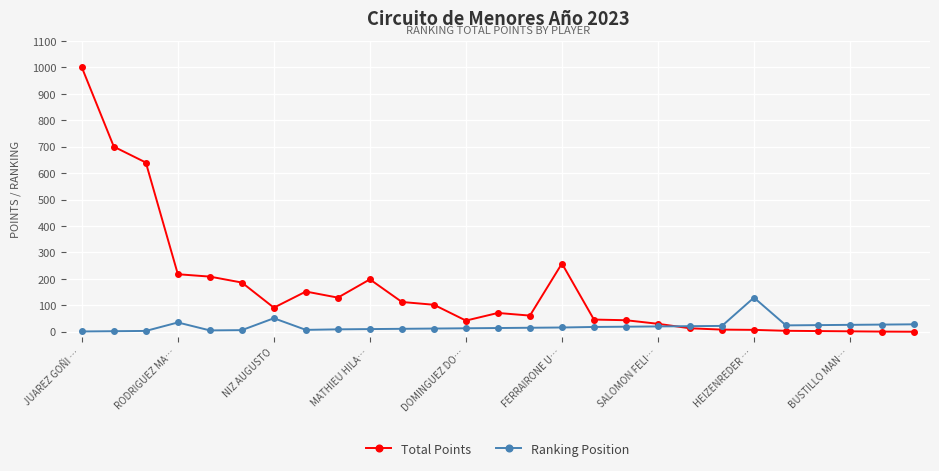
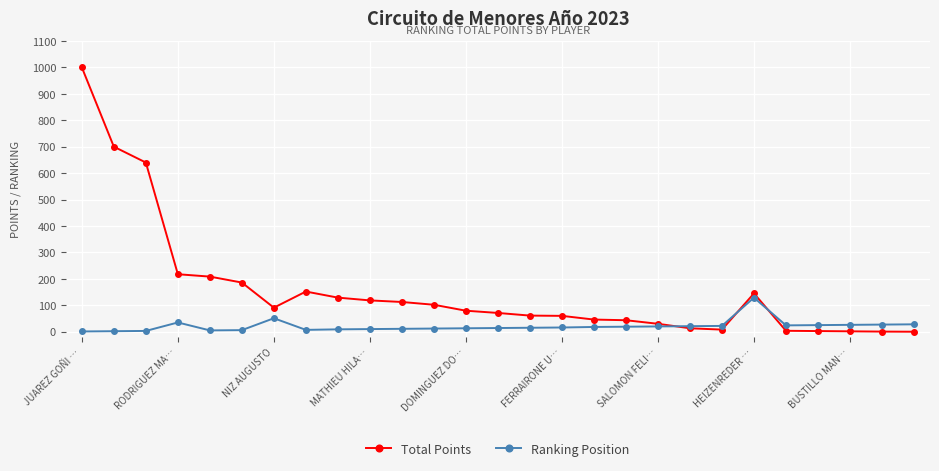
  {
    "Total Points": {
      "JUAREZ GOÑI …": 1000,
      "RODRIGUEZ MA…": 220,
      "NIZ AUGUSTO": 90,
-     "MATHIEU HILA…": 200,
-     "DOMINGUEZ DO…": 40,
-     "FERRAIRONE U…": 260,
+     "MATHIEU HILA…": 120,
+     "DOMINGUEZ DO…": 80,
+     "FERRAIRONE U…": 60,
      "SALOMON FELI…": 30,
-     "HEIZENREDER …": 10,
+     "HEIZENREDER …": 150,
      "BUSTILLO MAN…": 0
    },
    "Ranking Position": {
      "JUAREZ GOÑI …": 0,
      "RODRIGUEZ MA…": 40,
      "NIZ AUGUSTO": 50,
      "MATHIEU HILA…": 10,
      "DOMINGUEZ DO…": 10,
      "FERRAIRONE U…": 20,
      "SALOMON FELI…": 20,
      "HEIZENREDER …": 130,
      "BUSTILLO MAN…": 30
    }
  }
